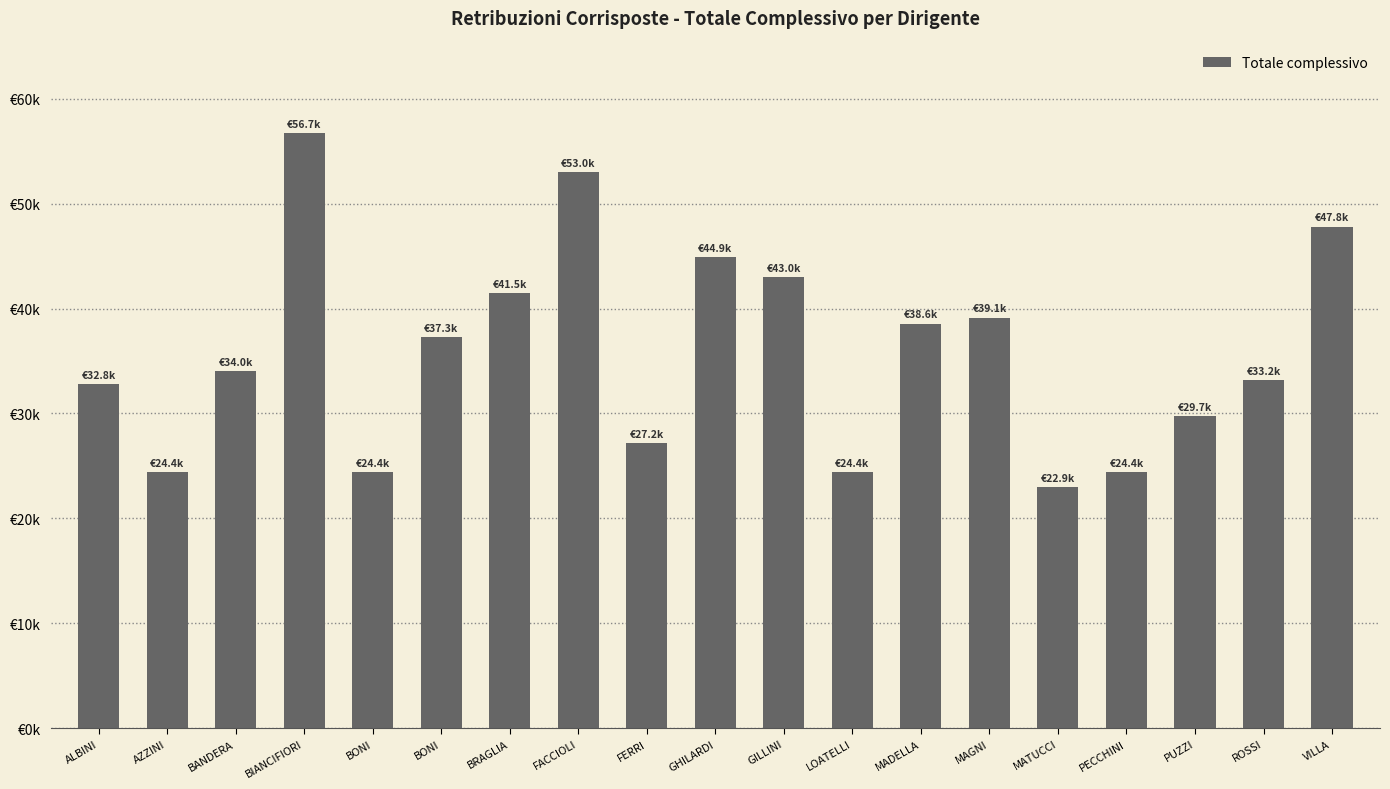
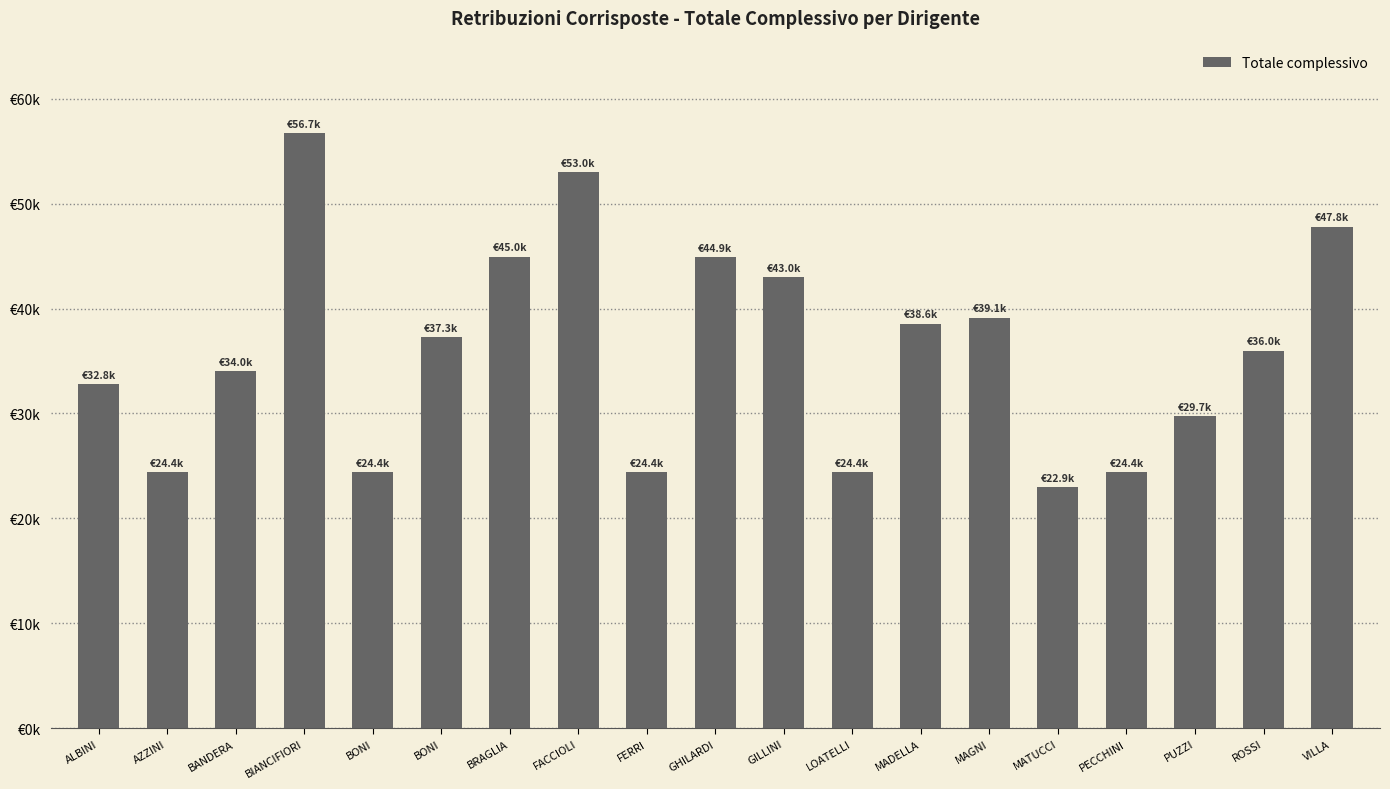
  {
    "ALBINI": "€32.8k",
    "AZZINI": "€24.4k",
    "BANDERA": "€34.0k",
    "BIANCIFIORI": "€56.7k",
-   "BRAGLIA": "€41.5k",
+   "BRAGLIA": "€45.0k",
    "FACCIOLI": "€53.0k",
-   "FERRI": "€27.2k",
+   "FERRI": "€24.4k",
    "GHILARDI": "€44.9k",
    "GILLINI": "€43.0k",
    "LOATELLI": "€24.4k",
    "MADELLA": "€38.6k",
    "MAGNI": "€39.1k",
    "MATUCCI": "€22.9k",
    "PECCHINI": "€24.4k",
    "PUZZI": "€29.7k",
-   "ROSSI": "€33.2k",
+   "ROSSI": "€36.0k",
    "VILLA": "€47.8k"
  }
